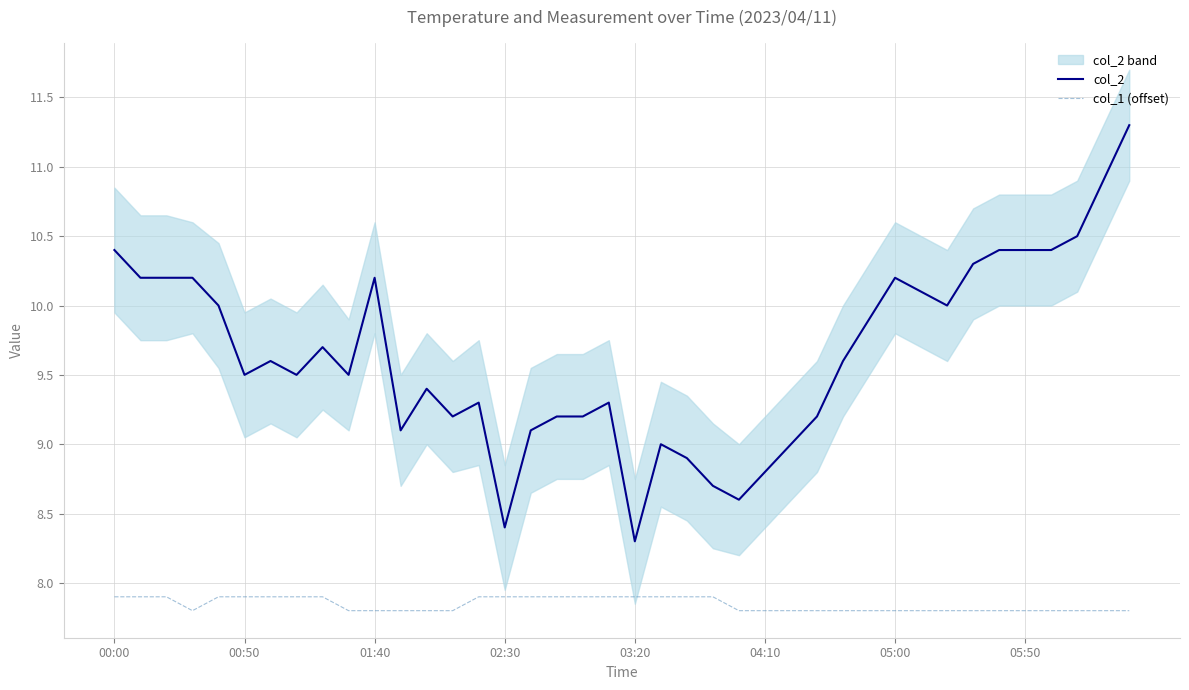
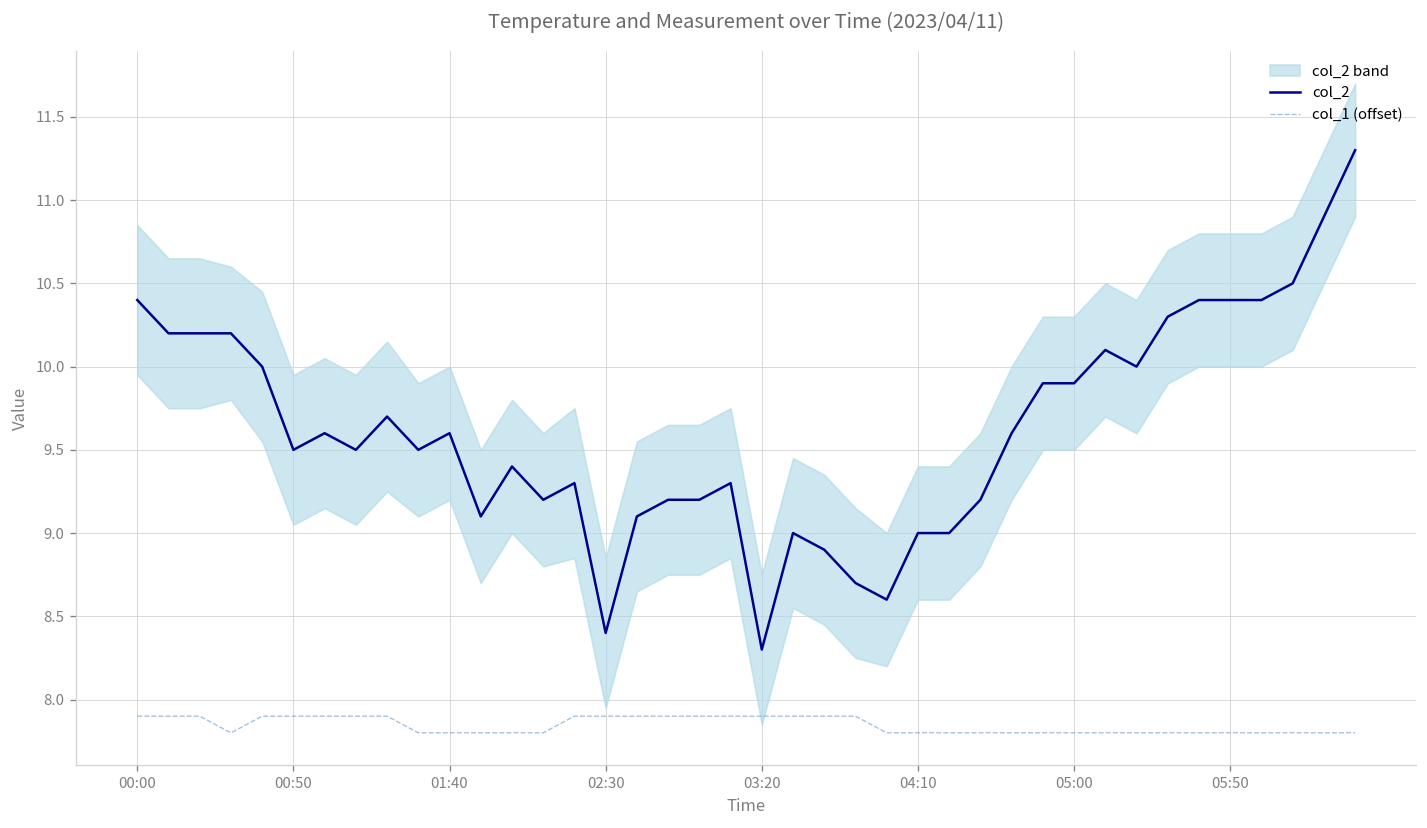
  {
    "col_2": {
      "00:00": 10.4,
      "00:50": 9.5,
-     "01:40": 10.2,
+     "01:40": 9.6,
      "02:30": 8.4,
      "03:20": 8.3,
-     "04:10": 8.8,
-     "05:00": 10.2,
+     "04:10": 9.0,
+     "05:00": 9.9,
      "05:50": 10.4
    },
    "col_1 (offset)": {
      "00:00": 7.9,
      "00:50": 7.9,
      "01:40": 7.8,
      "02:30": 7.9,
      "03:20": 7.9,
      "04:10": 7.8,
      "05:00": 7.8,
      "05:50": 7.8
    }
  }
